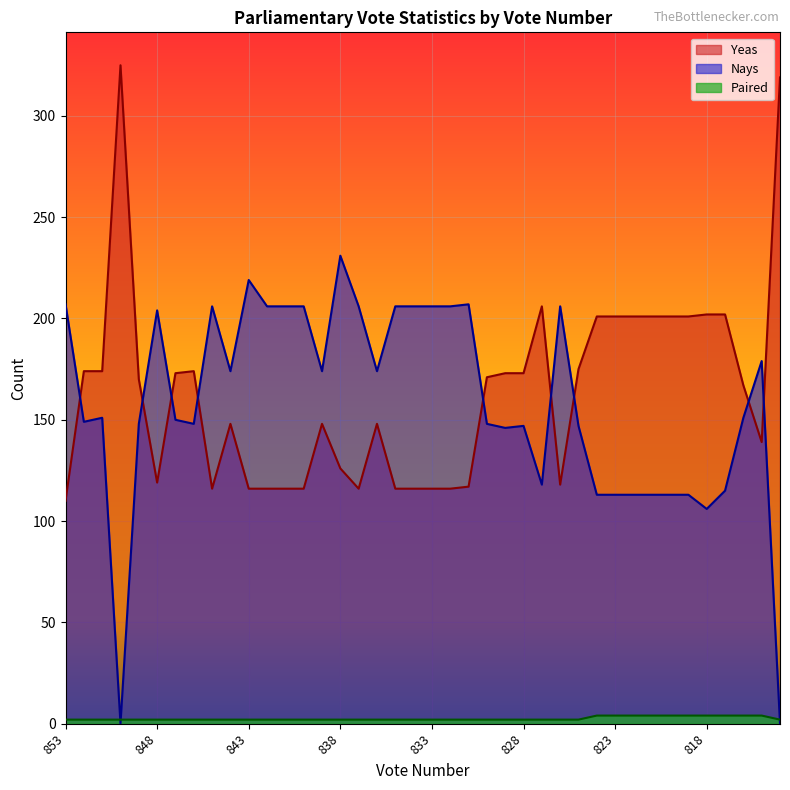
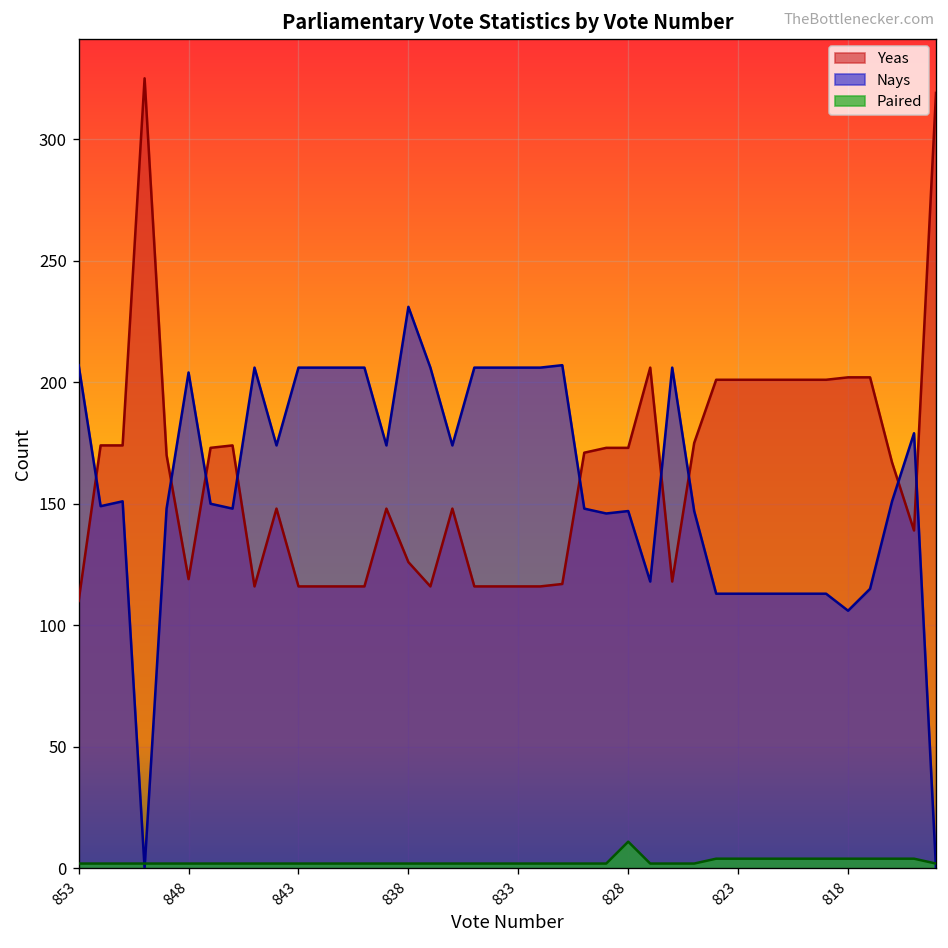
  {
    "Yeas": {
      "853": 110,
      "848": 119,
      "843": 116,
      "838": 126,
      "833": 116,
      "828": 173,
      "823": 201,
      "818": 202
    },
    "Nays": {
      "853": 207,
      "848": 204,
-     "843": 219,
+     "843": 206,
      "838": 231,
      "833": 206,
      "828": 147,
      "823": 113,
      "818": 106
    },
    "Paired": {
      "853": 2,
      "848": 2,
      "843": 2,
      "838": 2,
      "833": 2,
-     "828": 2,
+     "828": 11,
      "823": 4,
      "818": 4
    }
  }
